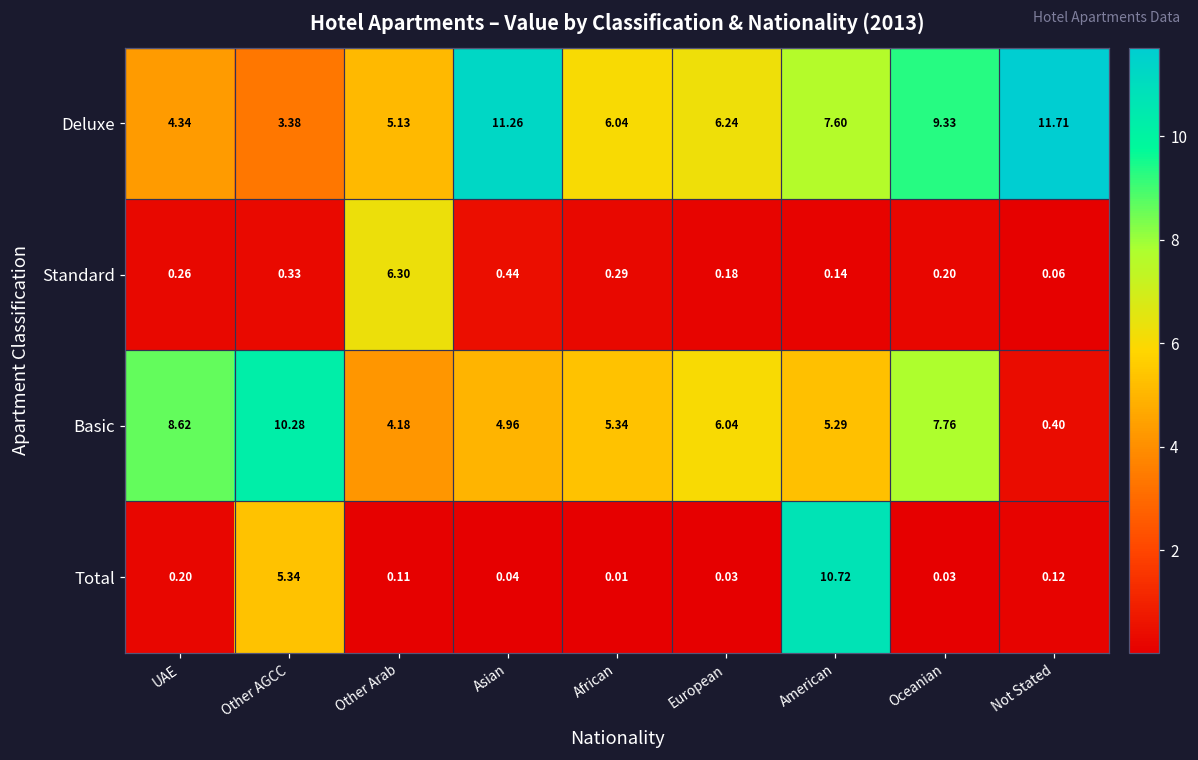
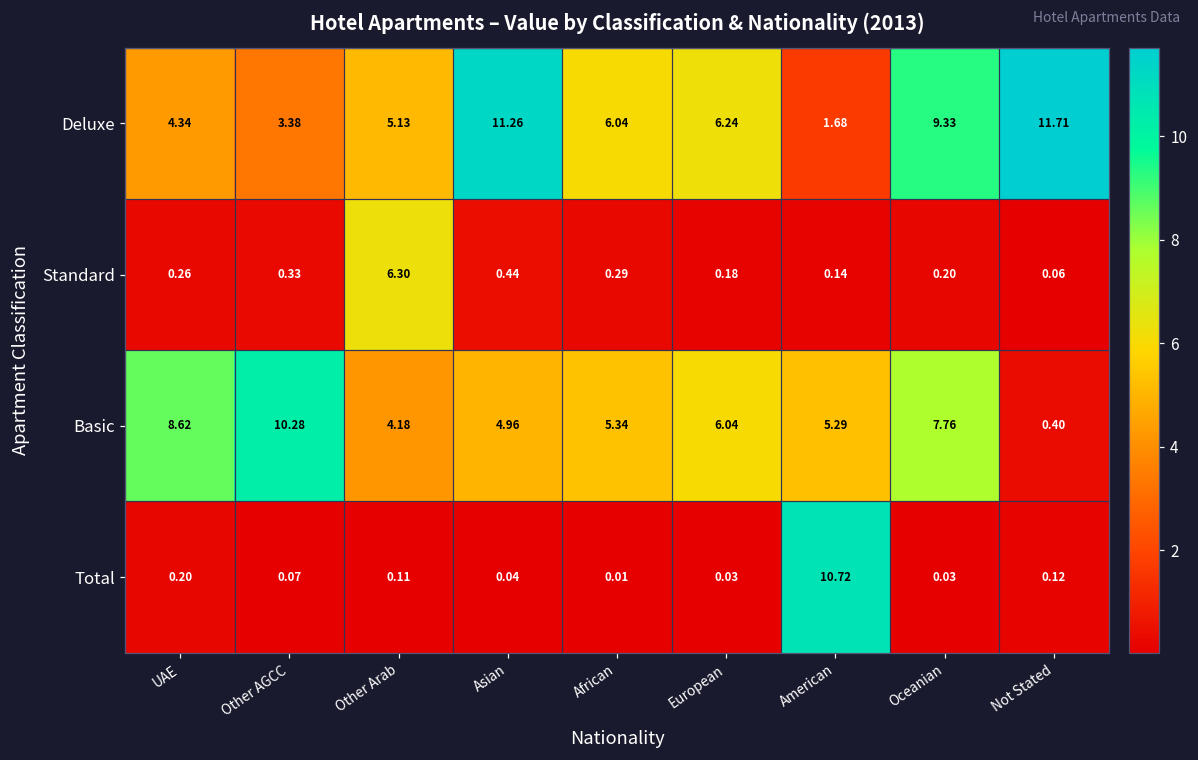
  {
    "Deluxe": {
      "UAE": 4.34,
      "Other AGCC": 3.38,
      "Other Arab": 5.13,
      "Asian": 11.26,
      "African": 6.04,
      "European": 6.24,
-     "American": 7.60,
+     "American": 1.68,
      "Oceanian": 9.33,
      "Not Stated": 11.71
    },
    "Standard": {
      "UAE": 0.26,
      "Other AGCC": 0.33,
      "Other Arab": 6.30,
      "Asian": 0.44,
      "African": 0.29,
      "European": 0.18,
      "American": 0.14,
      "Oceanian": 0.20,
      "Not Stated": 0.06
    },
    "Basic": {
      "UAE": 8.62,
      "Other AGCC": 10.28,
      "Other Arab": 4.18,
      "Asian": 4.96,
      "African": 5.34,
      "European": 6.04,
      "American": 5.29,
      "Oceanian": 7.76,
      "Not Stated": 0.40
    },
    "Total": {
      "UAE": 0.20,
-     "Other AGCC": 5.34,
+     "Other AGCC": 0.07,
      "Other Arab": 0.11,
      "Asian": 0.04,
      "African": 0.01,
      "European": 0.03,
      "American": 10.72,
      "Oceanian": 0.03,
      "Not Stated": 0.12
    }
  }
